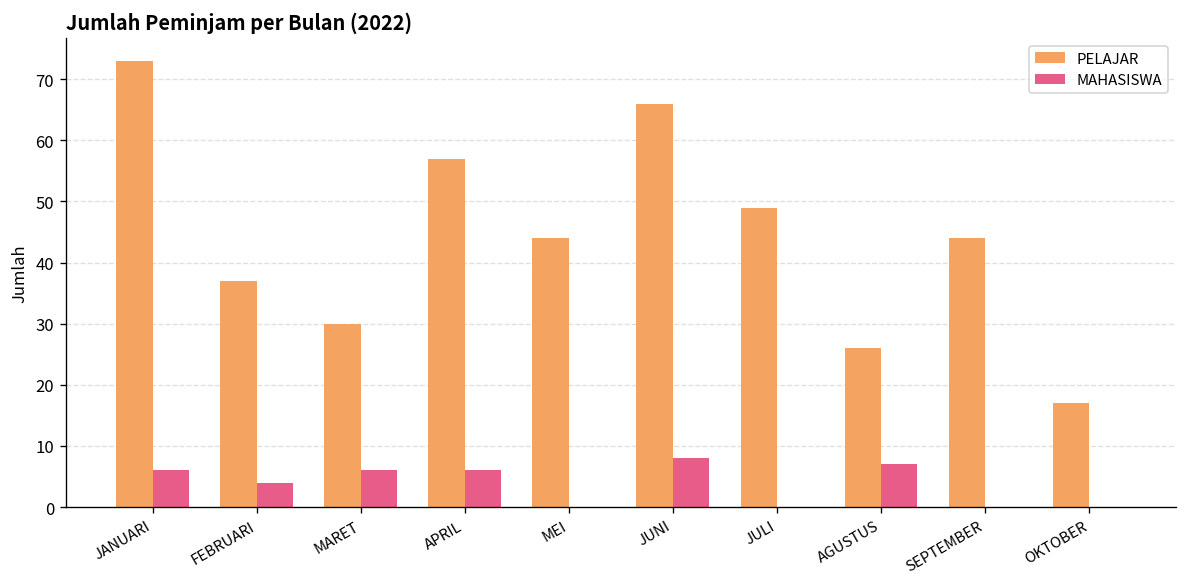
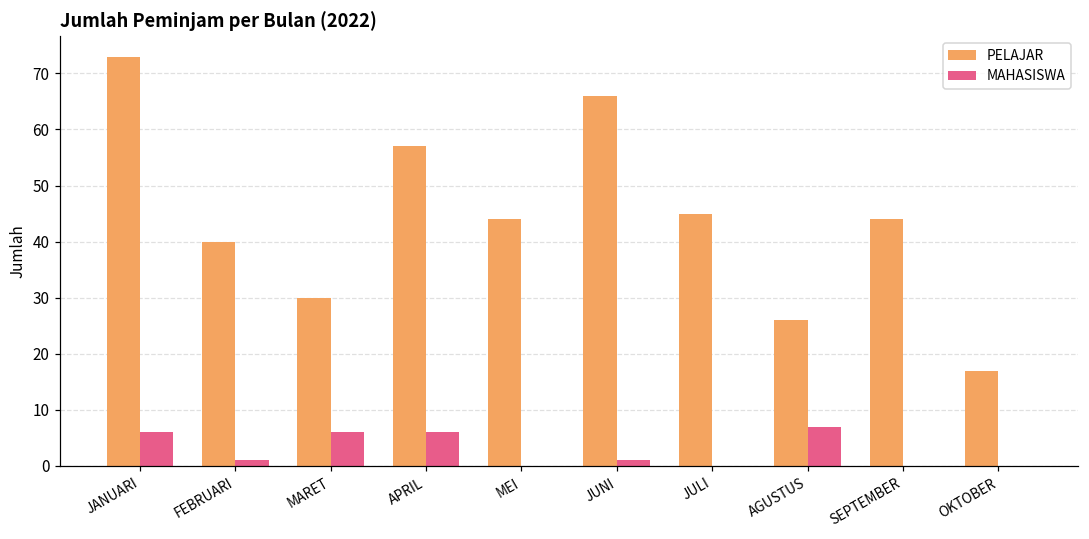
  {
    "PELAJAR": {
      "JANUARI": 73,
-     "FEBRUARI": 37,
+     "FEBRUARI": 40,
      "MARET": 30,
      "APRIL": 57,
      "MEI": 44,
      "JUNI": 66,
-     "JULI": 49,
+     "JULI": 45,
      "AGUSTUS": 26,
      "SEPTEMBER": 44,
      "OKTOBER": 17
    },
    "MAHASISWA": {
      "JANUARI": 6,
-     "FEBRUARI": 4,
+     "FEBRUARI": 1,
      "MARET": 6,
      "APRIL": 6,
      "MEI": 0,
-     "JUNI": 8,
+     "JUNI": 1,
      "JULI": 0,
      "AGUSTUS": 7,
      "SEPTEMBER": 0,
      "OKTOBER": 0
    }
  }
